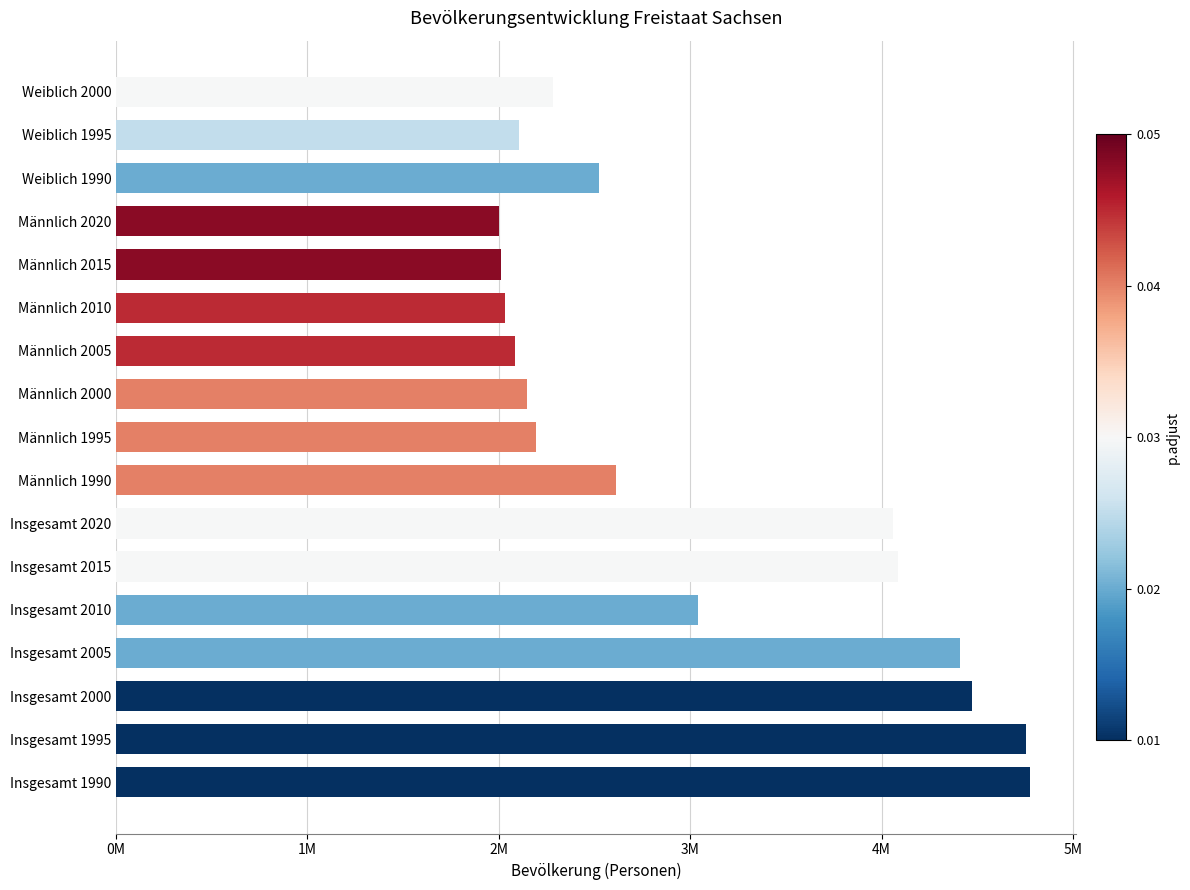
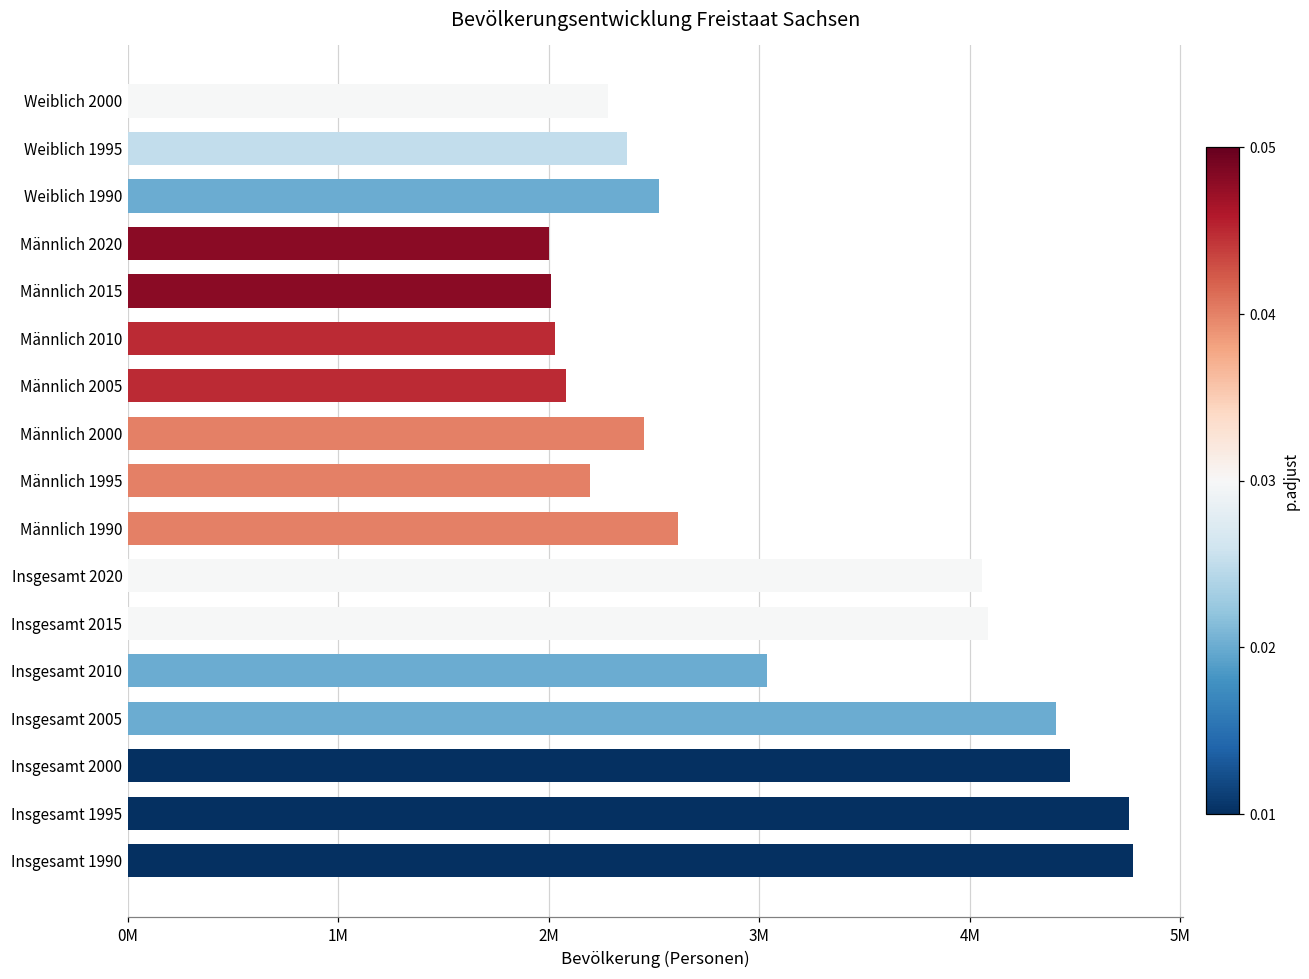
  {
    "Weiblich 2000": 2280000,
-   "Weiblich 1995": 2110000,
+   "Weiblich 1995": 2370000,
    "Weiblich 1990": 2530000,
    "Männlich 2020": 2000000,
    "Männlich 2015": 2010000,
    "Männlich 2010": 2030000,
    "Männlich 2005": 2080000,
-   "Männlich 2000": 2140000,
+   "Männlich 2000": 2450000,
    "Männlich 1995": 2190000,
    "Männlich 1990": 2610000,
    "Insgesamt 2020": 4060000,
    "Insgesamt 2015": 4080000,
    "Insgesamt 2010": 3040000,
    "Insgesamt 2005": 4410000,
    "Insgesamt 2000": 4470000,
    "Insgesamt 1995": 4750000,
    "Insgesamt 1990": 4780000
  }
